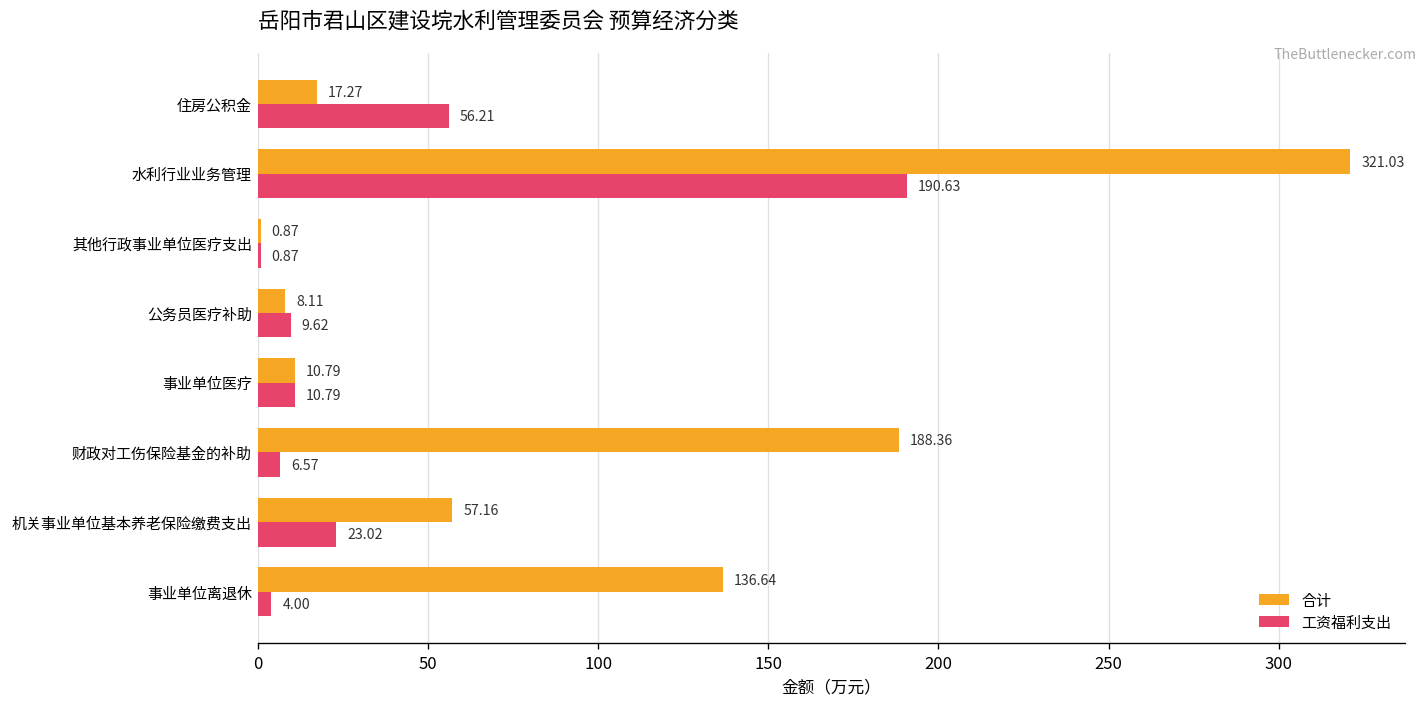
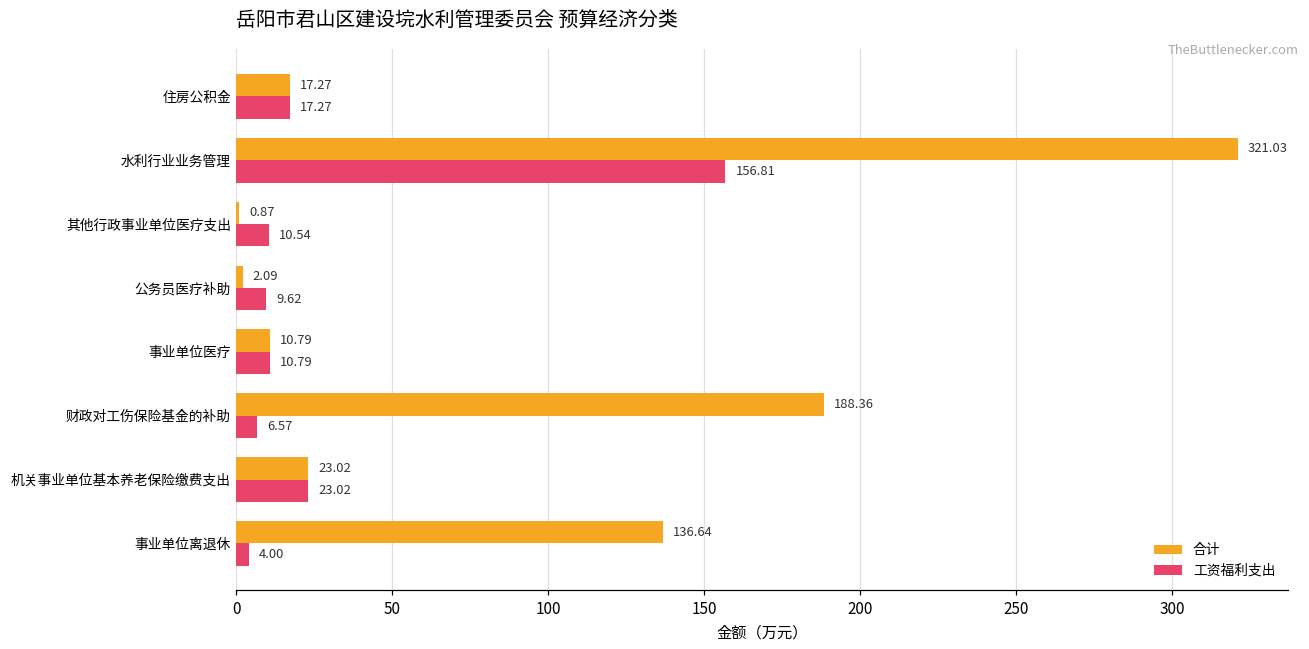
  {
    "合计": {
      "住房公积金": 17.27,
      "水利行业业务管理": 321.03,
      "其他行政事业单位医疗支出": 0.87,
-     "公务员医疗补助": 8.11,
+     "公务员医疗补助": 2.09,
      "事业单位医疗": 10.79,
      "财政对工伤保险基金的补助": 188.36,
-     "机关事业单位基本养老保险缴费支出": 57.16,
+     "机关事业单位基本养老保险缴费支出": 23.02,
      "事业单位离退休": 136.64
    },
    "工资福利支出": {
-     "住房公积金": 56.21,
-     "水利行业业务管理": 190.63,
-     "其他行政事业单位医疗支出": 0.87,
+     "住房公积金": 17.27,
+     "水利行业业务管理": 156.81,
+     "其他行政事业单位医疗支出": 10.54,
      "公务员医疗补助": 9.62,
      "事业单位医疗": 10.79,
      "财政对工伤保险基金的补助": 6.57,
      "机关事业单位基本养老保险缴费支出": 23.02,
      "事业单位离退休": 4.00
    }
  }
